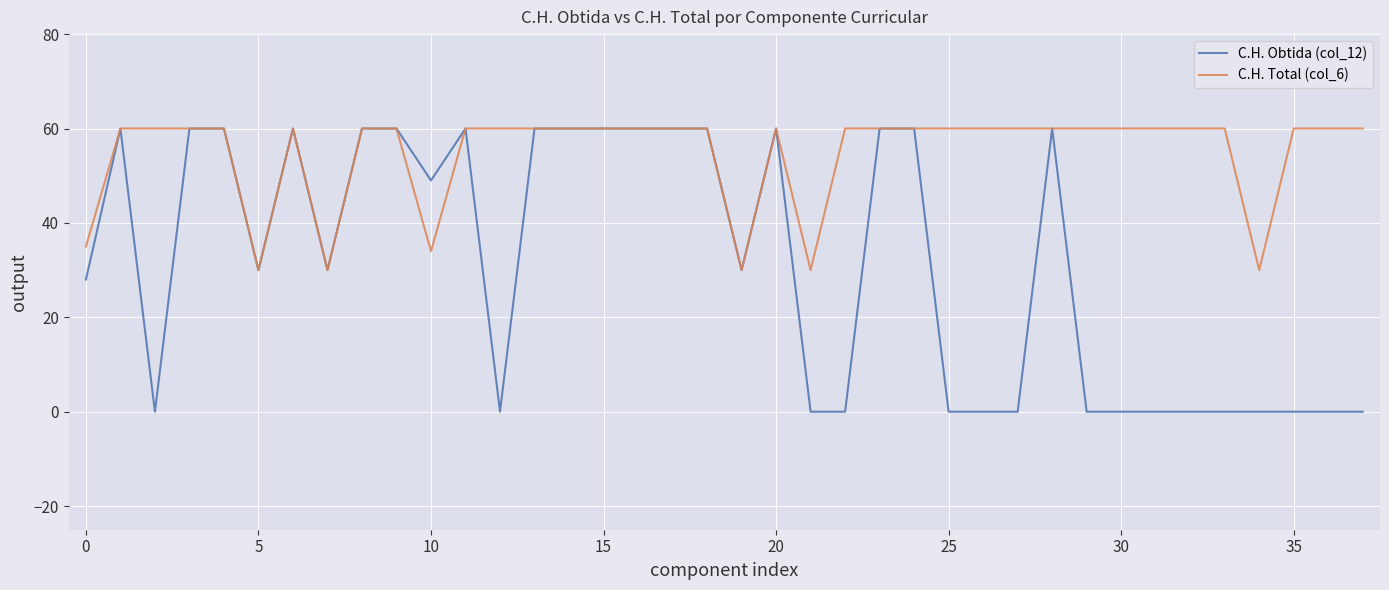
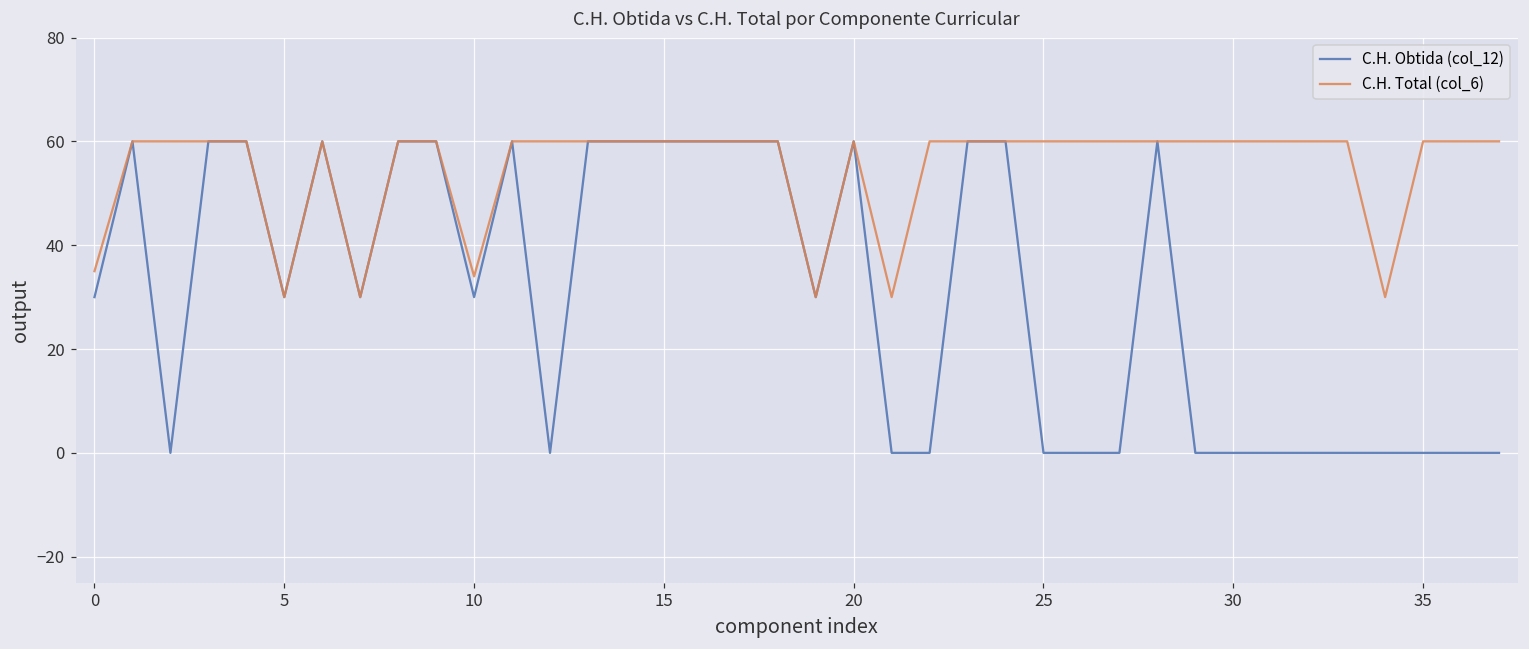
  {
    "C.H. Obtida (col_12)": {
-     "0": 28,
-     "10": 49,
+     "0": 30,
+     "10": 30,
      "25": 0,
      "30": 0,
      "35": 0
    },
    "C.H. Total (col_6)": {
      "0": 35,
      "10": 34,
      "25": 60,
      "30": 60,
      "35": 60
    }
  }
